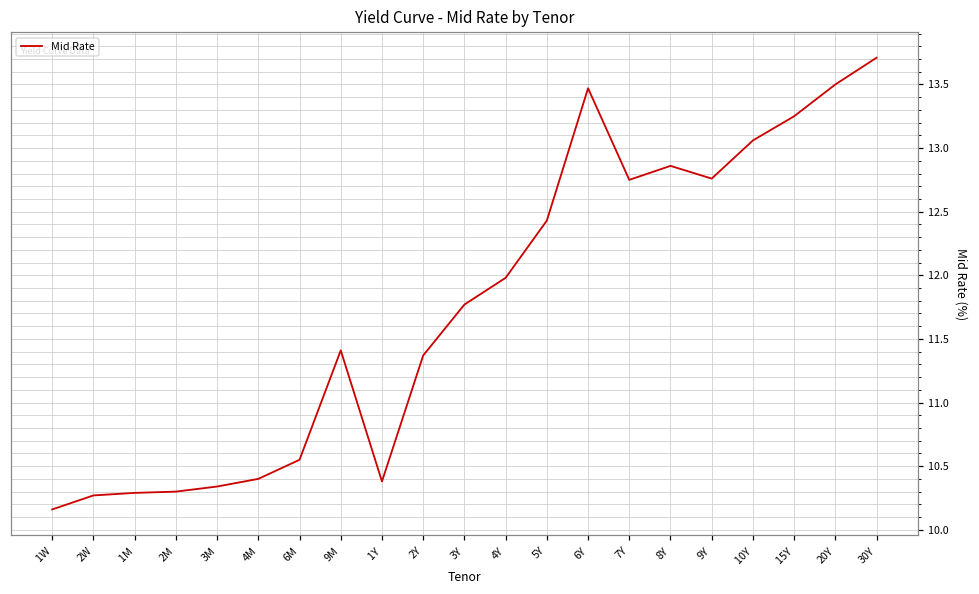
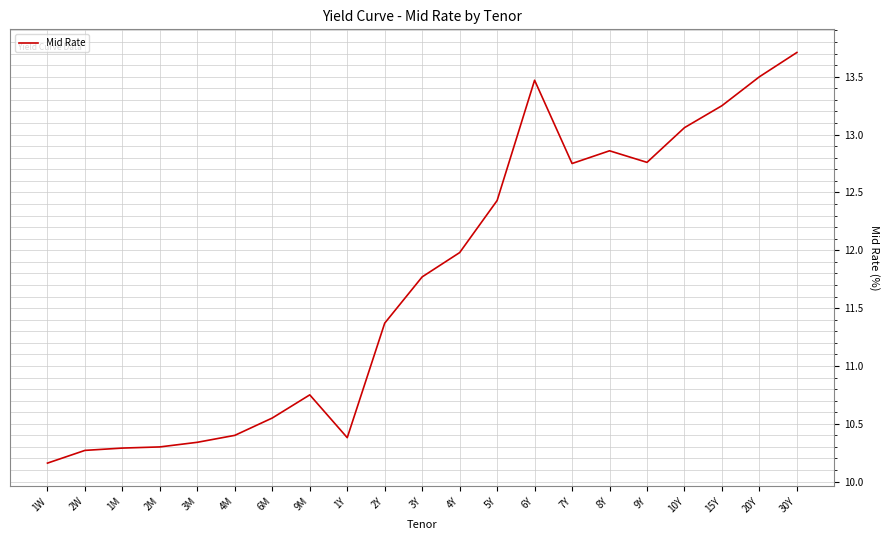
  {
    "1W": 10.16,
    "2W": 10.27,
    "1M": 10.29,
    "2M": 10.30,
    "3M": 10.34,
    "4M": 10.40,
    "6M": 10.55,
-   "9M": 11.41,
+   "9M": 10.75,
    "1Y": 10.38,
    "2Y": 11.37,
    "3Y": 11.77,
    "4Y": 11.98,
    "5Y": 12.43,
    "6Y": 13.47,
    "7Y": 12.75,
    "8Y": 12.86,
    "9Y": 12.76,
    "10Y": 13.06,
    "15Y": 13.25,
    "20Y": 13.50,
    "30Y": 13.71
  }
